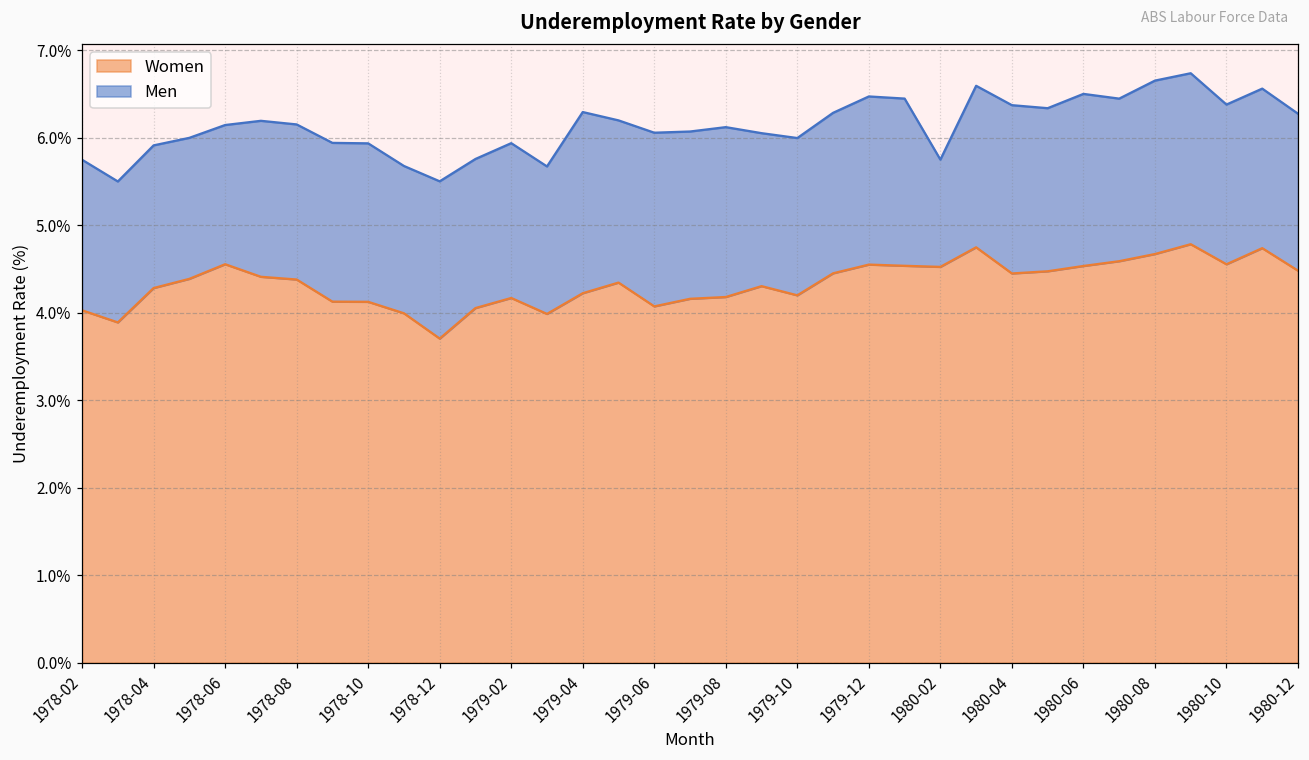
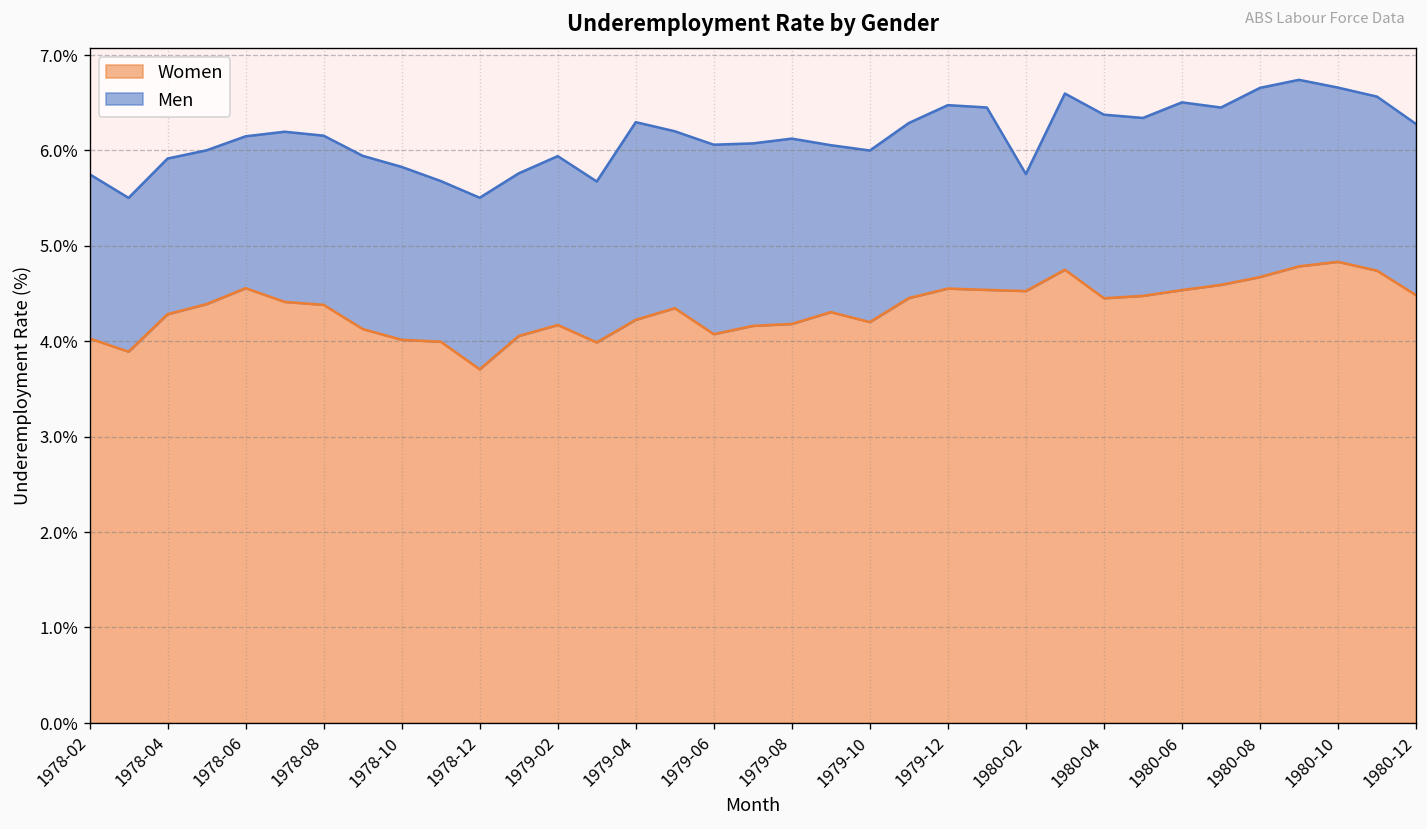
  {
    "Women": {
      "1978-02": "4.0%",
      "1978-04": "4.3%",
      "1978-06": "4.6%",
      "1978-08": "4.4%",
-     "1978-10": "4.1%",
+     "1978-10": "4.0%",
      "1978-12": "3.7%",
      "1979-02": "4.2%",
      "1979-04": "4.2%",
      "1979-06": "4.1%",
      "1979-08": "4.2%",
      "1979-10": "4.2%",
      "1979-12": "4.6%",
      "1980-02": "4.5%",
      "1980-04": "4.4%",
      "1980-06": "4.5%",
      "1980-08": "4.7%",
-     "1980-10": "4.6%",
+     "1980-10": "4.8%",
      "1980-12": "4.5%"
    },
    "Men": {
      "1978-02": "1.7%",
      "1978-04": "1.6%",
      "1978-06": "1.6%",
      "1978-08": "1.8%",
      "1978-10": "1.8%",
      "1978-12": "1.8%",
      "1979-02": "1.8%",
      "1979-04": "2.1%",
      "1979-06": "2.0%",
      "1979-08": "1.9%",
      "1979-10": "1.8%",
      "1979-12": "1.9%",
      "1980-02": "1.2%",
      "1980-04": "1.9%",
      "1980-06": "2.0%",
      "1980-08": "2.0%",
      "1980-10": "1.8%",
      "1980-12": "1.8%"
    }
  }
